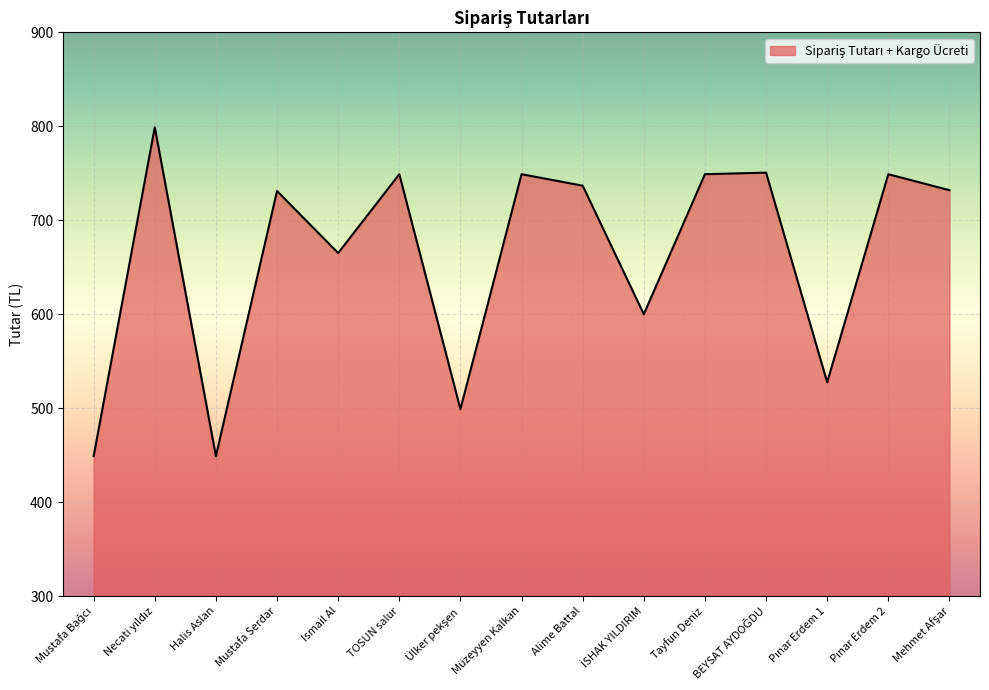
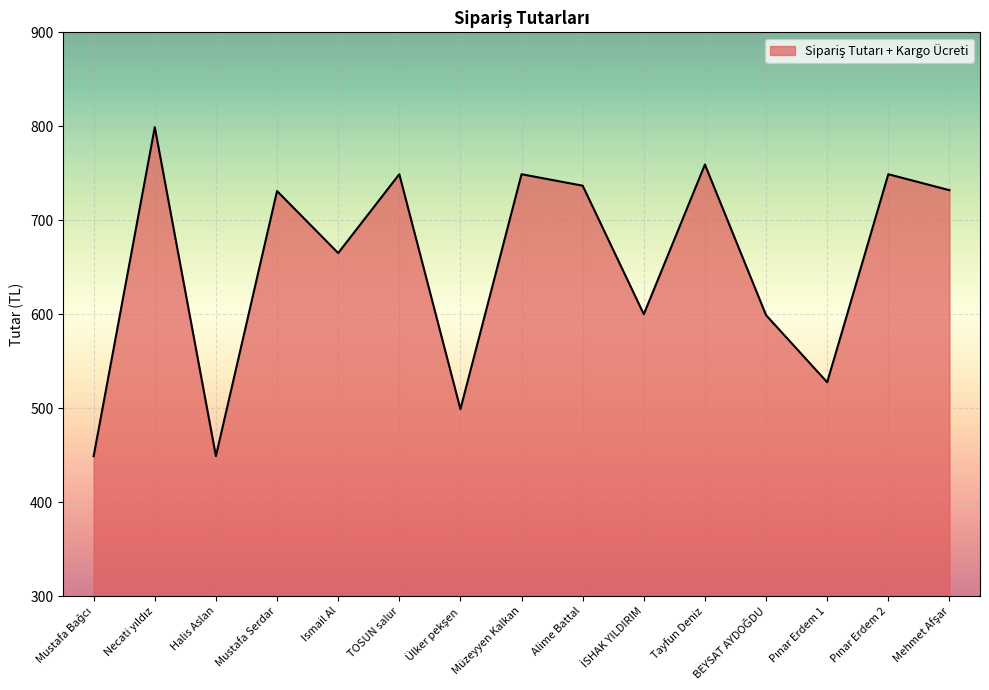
  {
    "Mustafa Bağcı": 450,
    "Necati yıldız": 800,
    "Halis Aslan": 450,
    "Mustafa Serdar": 730,
    "Ismail Al": 670,
    "TOSUN salur": 750,
    "Ülker pekşen": 500,
    "Müzeyyen Kalkan": 750,
    "Alime Battal": 740,
    "İSHAK YILDIRIM": 600,
-   "Tayfun Deniz": 750,
-   "BEYSAT AYDOĞDU": 750,
+   "Tayfun Deniz": 760,
+   "BEYSAT AYDOĞDU": 600,
    "Pınar Erdem 1": 530,
    "Pınar Erdem 2": 750,
    "Mehmet Afşar": 730
  }
